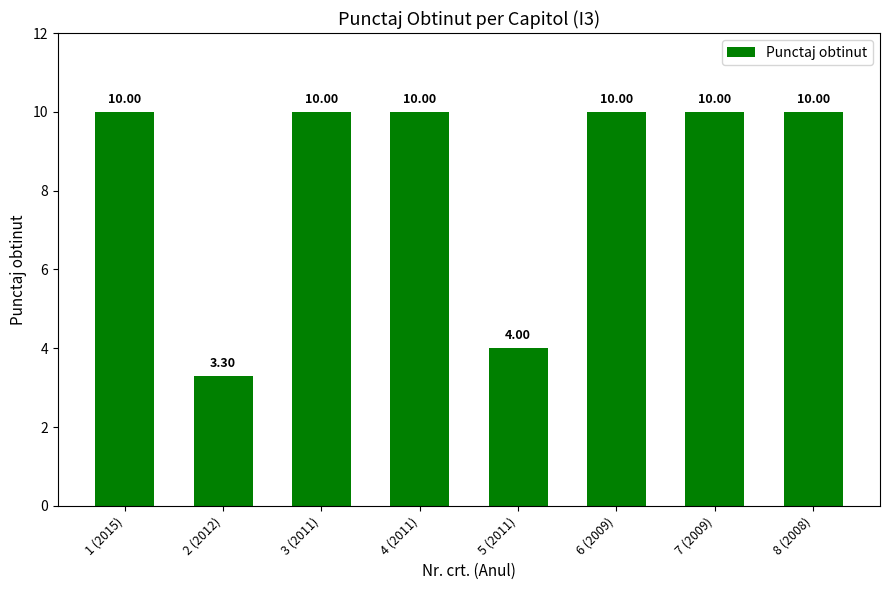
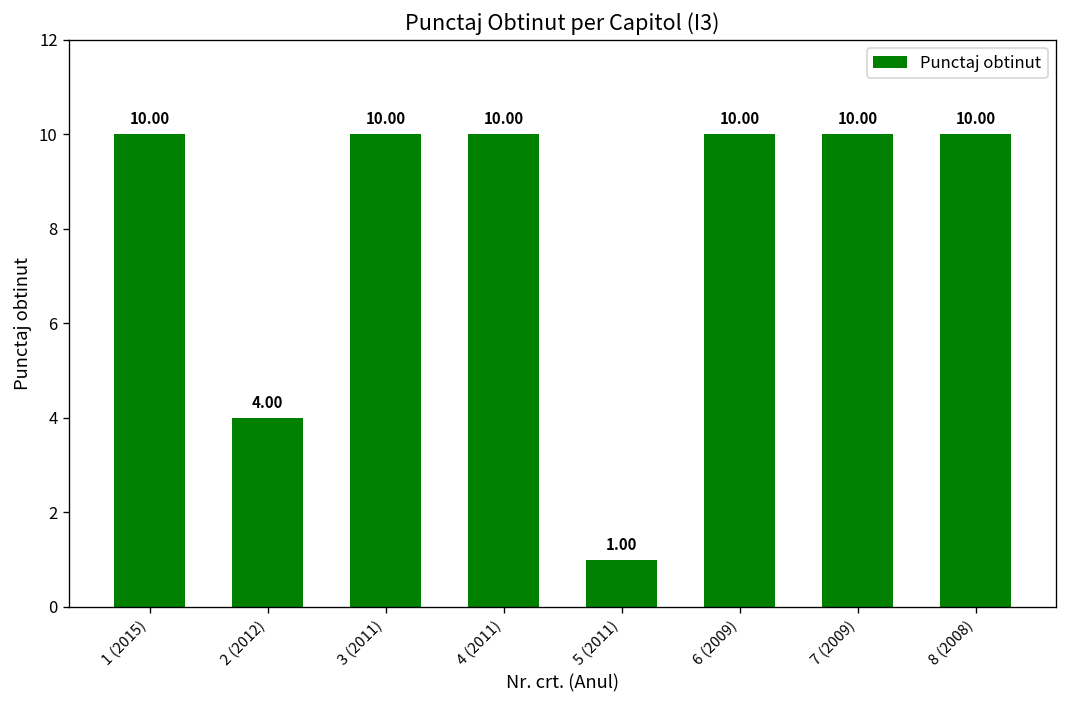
  {
    "1 (2015)": 10.00,
-   "2 (2012)": 3.30,
+   "2 (2012)": 4.00,
    "3 (2011)": 10.00,
    "4 (2011)": 10.00,
-   "5 (2011)": 4.00,
+   "5 (2011)": 1.00,
    "6 (2009)": 10.00,
    "7 (2009)": 10.00,
    "8 (2008)": 10.00
  }
